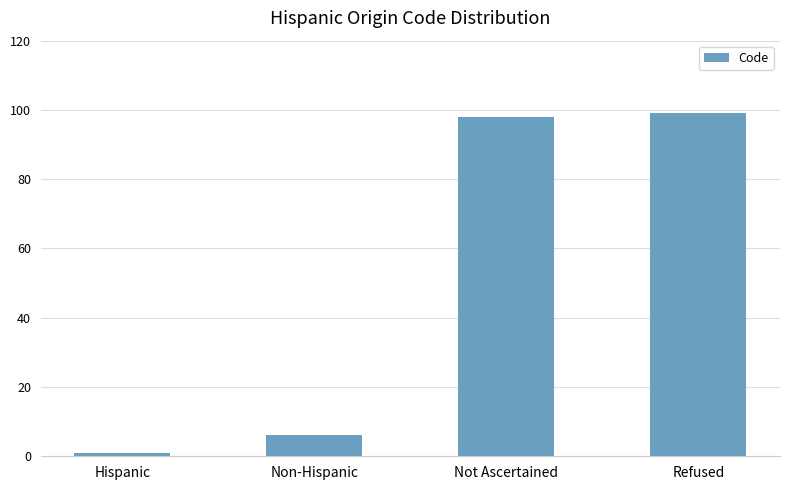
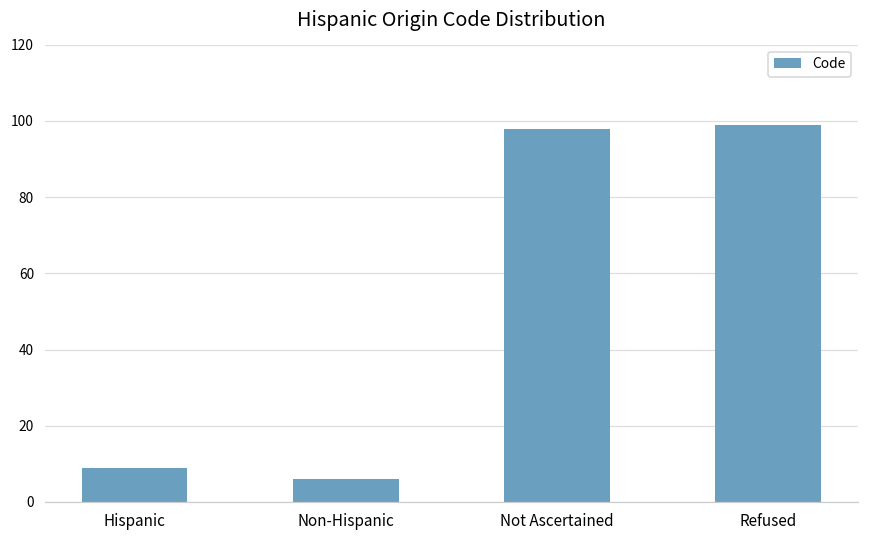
  {
-   "Hispanic": 1,
+   "Hispanic": 9,
    "Non-Hispanic": 6,
    "Not Ascertained": 98,
    "Refused": 99
  }
